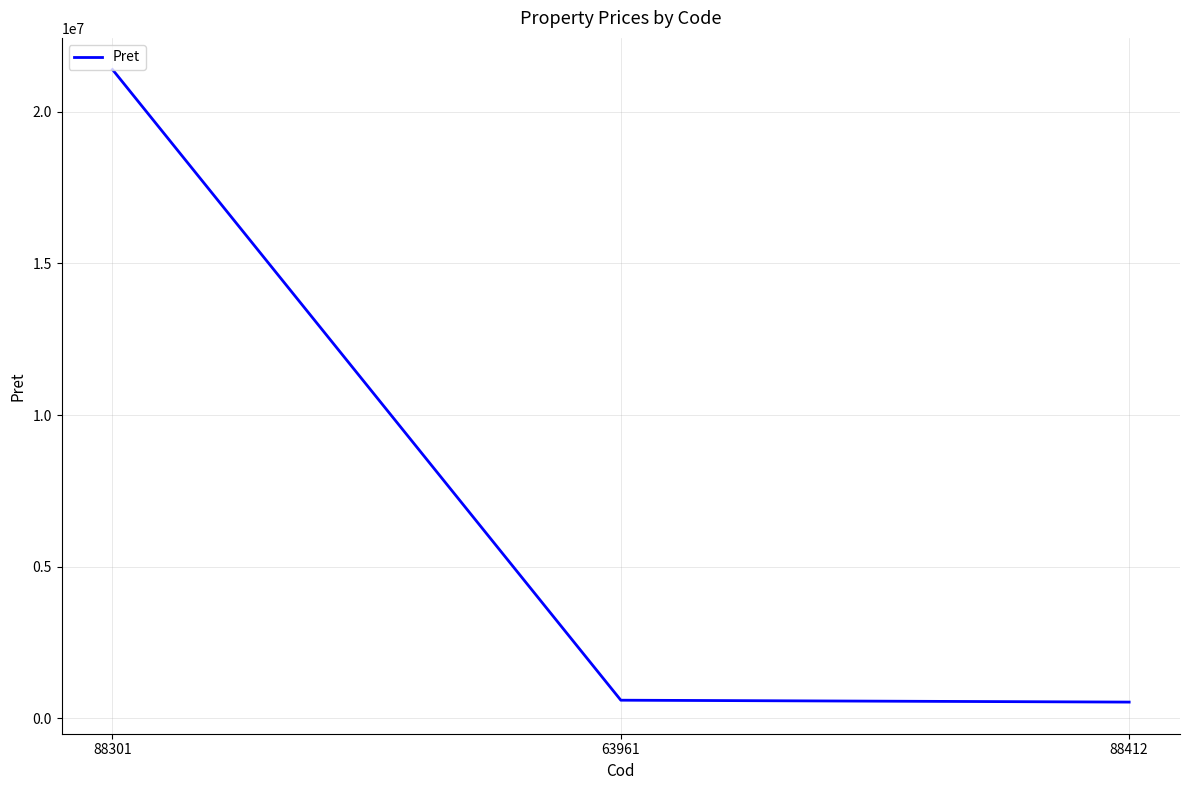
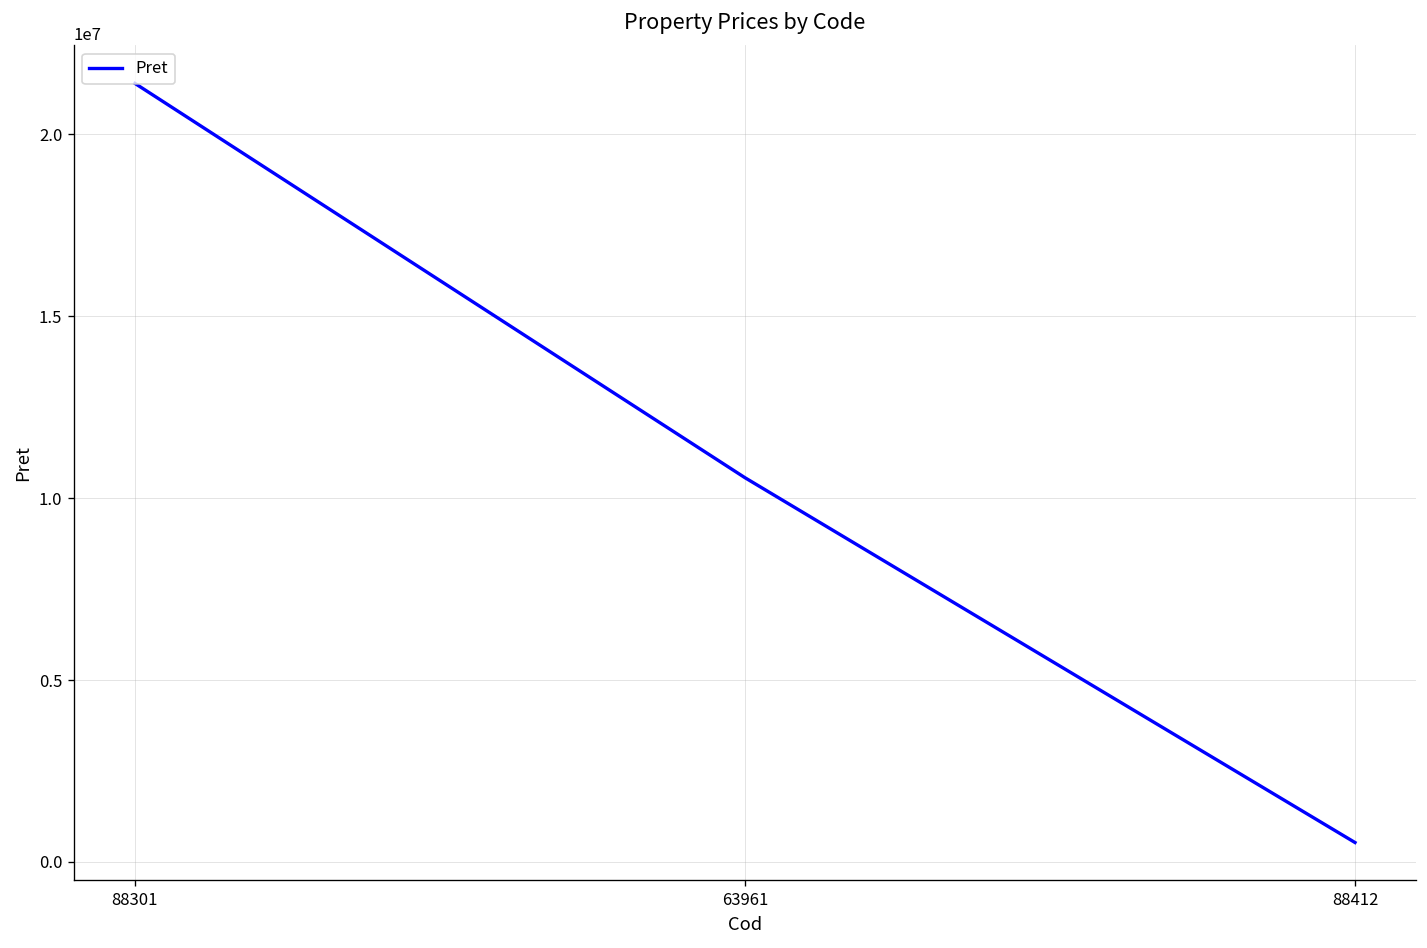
  {
-   "63961": 600000,
+   "63961": 10600000,
    "88412": 500000
  }
